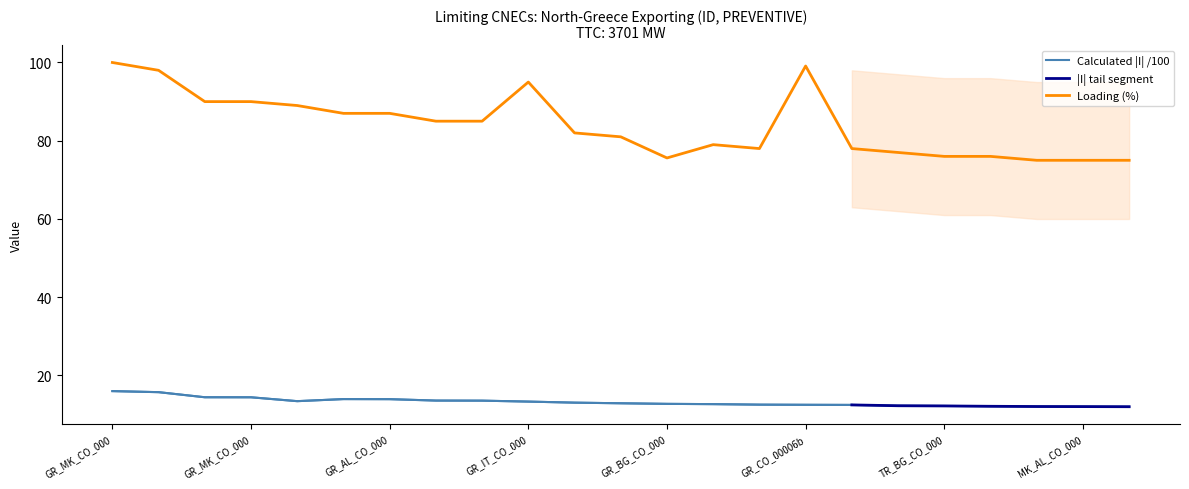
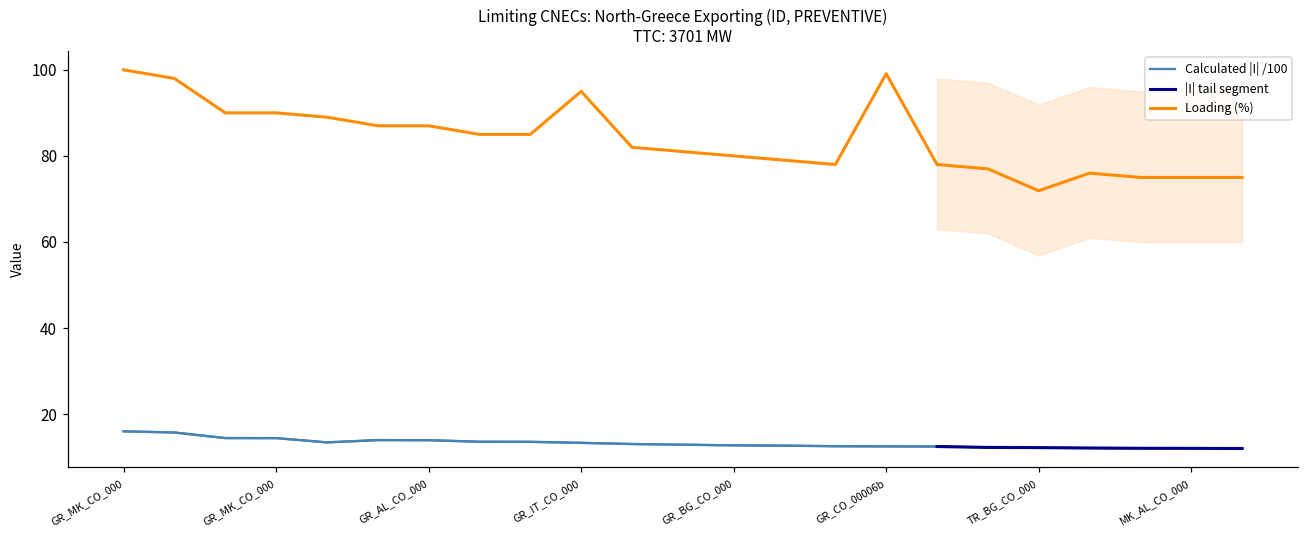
  {
    "Loading (%)": {
      "GR_AL_CO_000": 87,
      "GR_IT_CO_000": 95,
-     "GR_BG_CO_000": 76,
+     "GR_BG_CO_000": 80,
      "GR_CO_00006b": 99,
-     "TR_BG_CO_000": 76,
+     "TR_BG_CO_000": 72,
      "MK_AL_CO_000": 75
    }
  }
